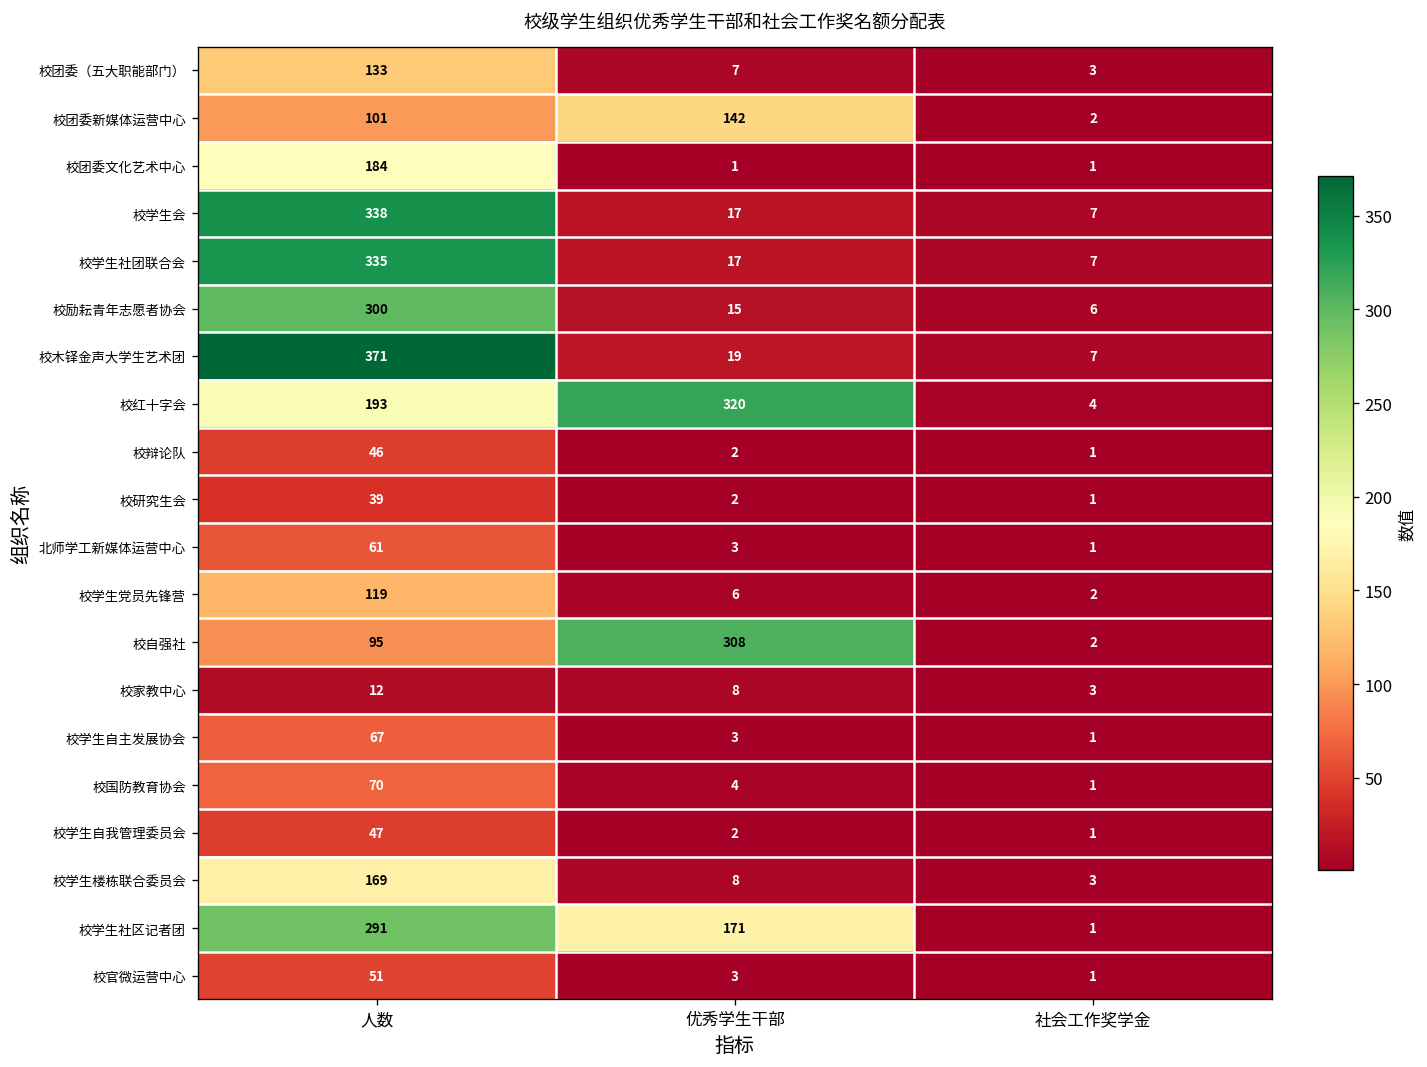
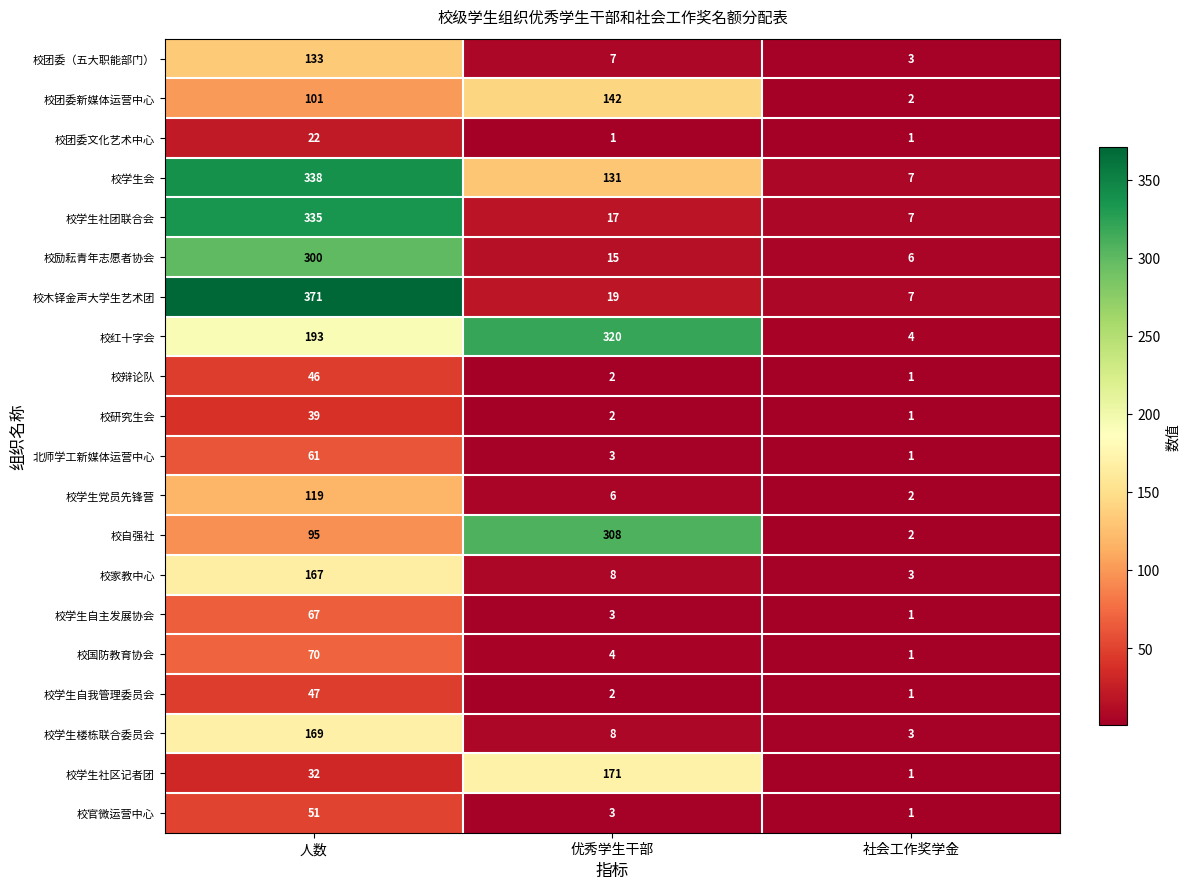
  {
    "校团委（五大职能部门）": {
      "人数": 133,
      "优秀学生干部": 7,
      "社会工作奖学金": 3
    },
    "校团委新媒体运营中心": {
      "人数": 101,
      "优秀学生干部": 142,
      "社会工作奖学金": 2
    },
    "校团委文化艺术中心": {
-     "人数": 184,
+     "人数": 22,
      "优秀学生干部": 1,
      "社会工作奖学金": 1
    },
    "校学生会": {
      "人数": 338,
-     "优秀学生干部": 17,
+     "优秀学生干部": 131,
      "社会工作奖学金": 7
    },
    "校学生社团联合会": {
      "人数": 335,
      "优秀学生干部": 17,
      "社会工作奖学金": 7
    },
    "校励耘青年志愿者协会": {
      "人数": 300,
      "优秀学生干部": 15,
      "社会工作奖学金": 6
    },
    "校木铎金声大学生艺术团": {
      "人数": 371,
      "优秀学生干部": 19,
      "社会工作奖学金": 7
    },
    "校红十字会": {
      "人数": 193,
      "优秀学生干部": 320,
      "社会工作奖学金": 4
    },
    "校辩论队": {
      "人数": 46,
      "优秀学生干部": 2,
      "社会工作奖学金": 1
    },
    "校研究生会": {
      "人数": 39,
      "优秀学生干部": 2,
      "社会工作奖学金": 1
    },
    "北师学工新媒体运营中心": {
      "人数": 61,
      "优秀学生干部": 3,
      "社会工作奖学金": 1
    },
    "校学生党员先锋营": {
      "人数": 119,
      "优秀学生干部": 6,
      "社会工作奖学金": 2
    },
    "校自强社": {
      "人数": 95,
      "优秀学生干部": 308,
      "社会工作奖学金": 2
    },
    "校家教中心": {
-     "人数": 12,
+     "人数": 167,
      "优秀学生干部": 8,
      "社会工作奖学金": 3
    },
    "校学生自主发展协会": {
      "人数": 67,
      "优秀学生干部": 3,
      "社会工作奖学金": 1
    },
    "校国防教育协会": {
      "人数": 70,
      "优秀学生干部": 4,
      "社会工作奖学金": 1
    },
    "校学生自我管理委员会": {
      "人数": 47,
      "优秀学生干部": 2,
      "社会工作奖学金": 1
    },
    "校学生楼栋联合委员会": {
      "人数": 169,
      "优秀学生干部": 8,
      "社会工作奖学金": 3
    },
    "校学生社区记者团": {
-     "人数": 291,
+     "人数": 32,
      "优秀学生干部": 171,
      "社会工作奖学金": 1
    },
    "校官微运营中心": {
      "人数": 51,
      "优秀学生干部": 3,
      "社会工作奖学金": 1
    }
  }
